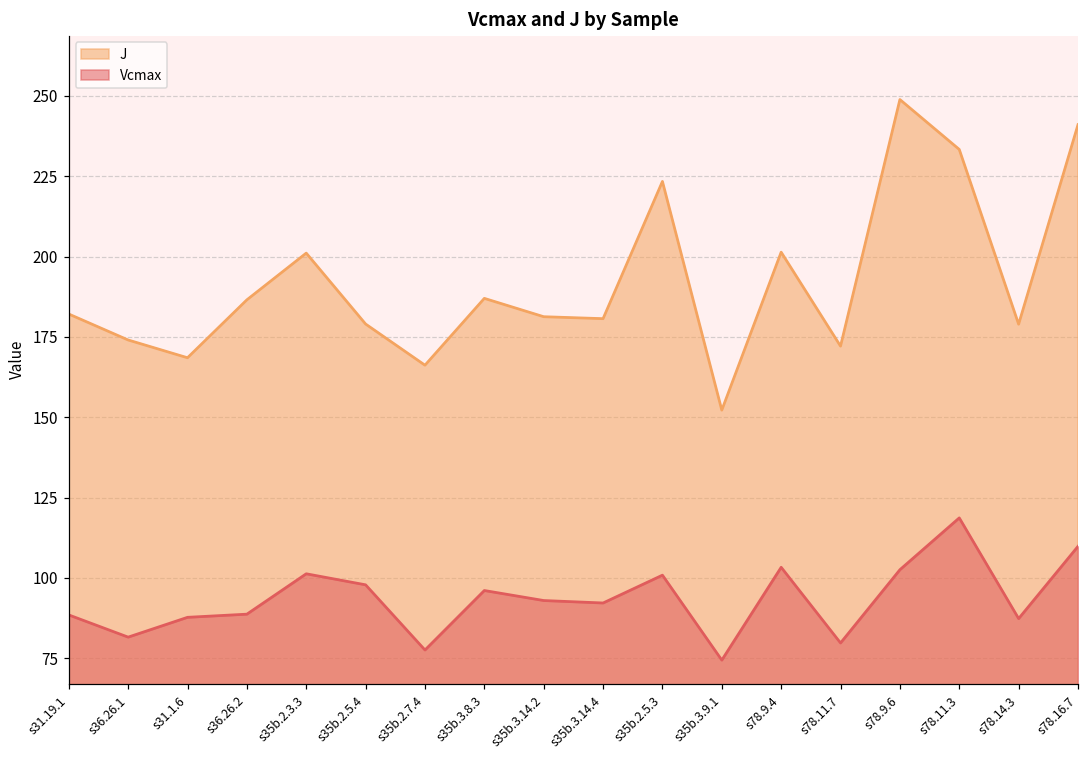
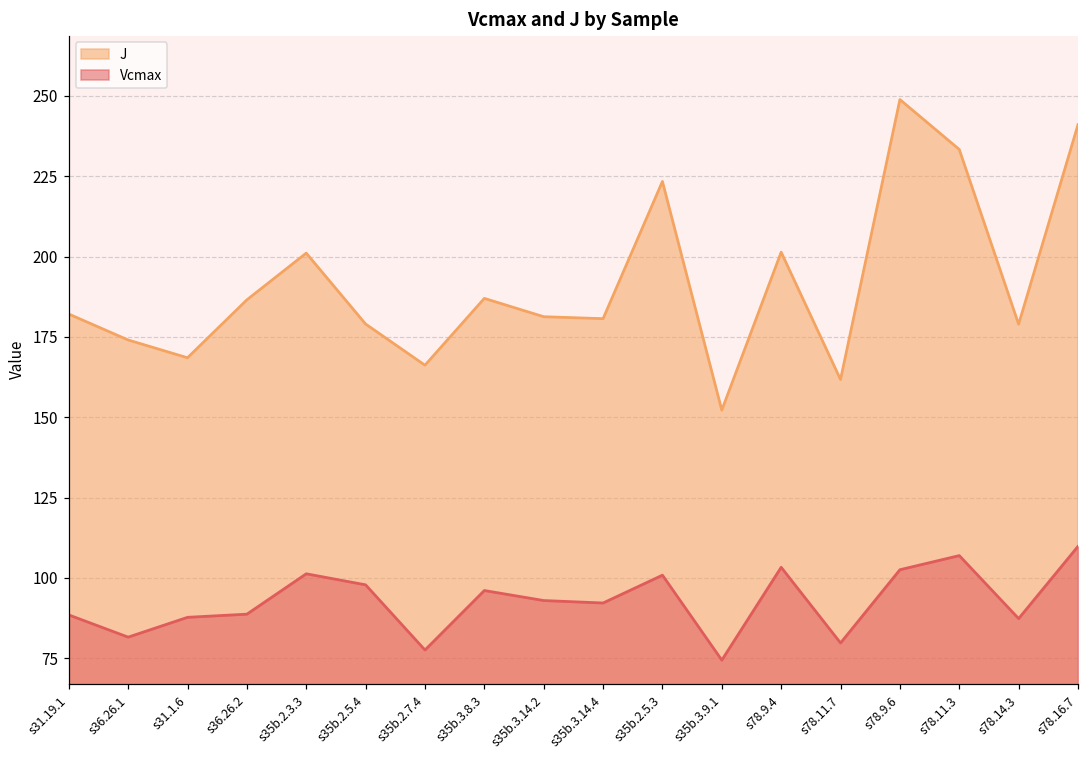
  {
    "J": {
      "s31.19.1": 182,
      "s36.26.1": 174,
      "s31.1.6": 169,
      "s36.26.2": 187,
      "s35b.2.3.3": 201,
      "s35b.2.5.4": 179,
      "s35b.2.7.4": 166,
      "s35b.3.8.3": 187,
      "s35b.3.14.2": 181,
      "s35b.3.14.4": 181,
      "s35b.2.5.3": 223,
      "s35b.3.9.1": 152,
      "s78.9.4": 201,
-     "s78.11.7": 172,
+     "s78.11.7": 162,
      "s78.9.6": 249,
      "s78.11.3": 233,
      "s78.14.3": 179,
      "s78.16.7": 241
    },
    "Vcmax": {
      "s31.19.1": 88,
      "s36.26.1": 82,
      "s31.1.6": 88,
      "s36.26.2": 89,
      "s35b.2.3.3": 101,
      "s35b.2.5.4": 98,
      "s35b.2.7.4": 78,
      "s35b.3.8.3": 96,
      "s35b.3.14.2": 93,
      "s35b.3.14.4": 92,
      "s35b.2.5.3": 101,
      "s35b.3.9.1": 74,
      "s78.9.4": 103,
      "s78.11.7": 80,
      "s78.9.6": 103,
-     "s78.11.3": 119,
+     "s78.11.3": 107,
      "s78.14.3": 87,
      "s78.16.7": 110
    }
  }
